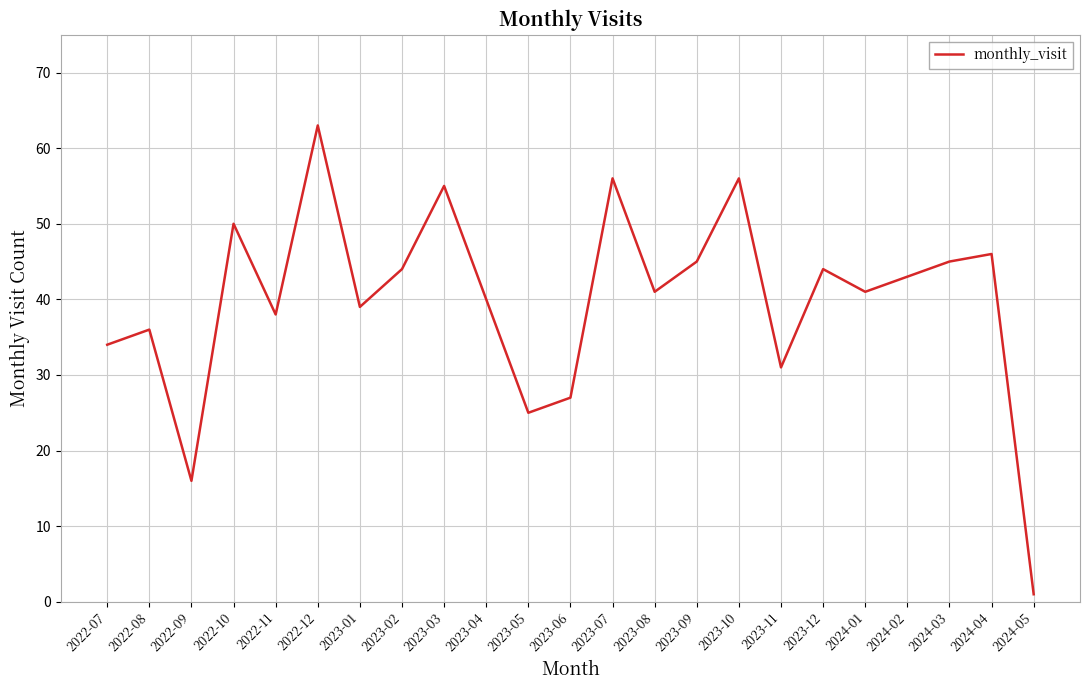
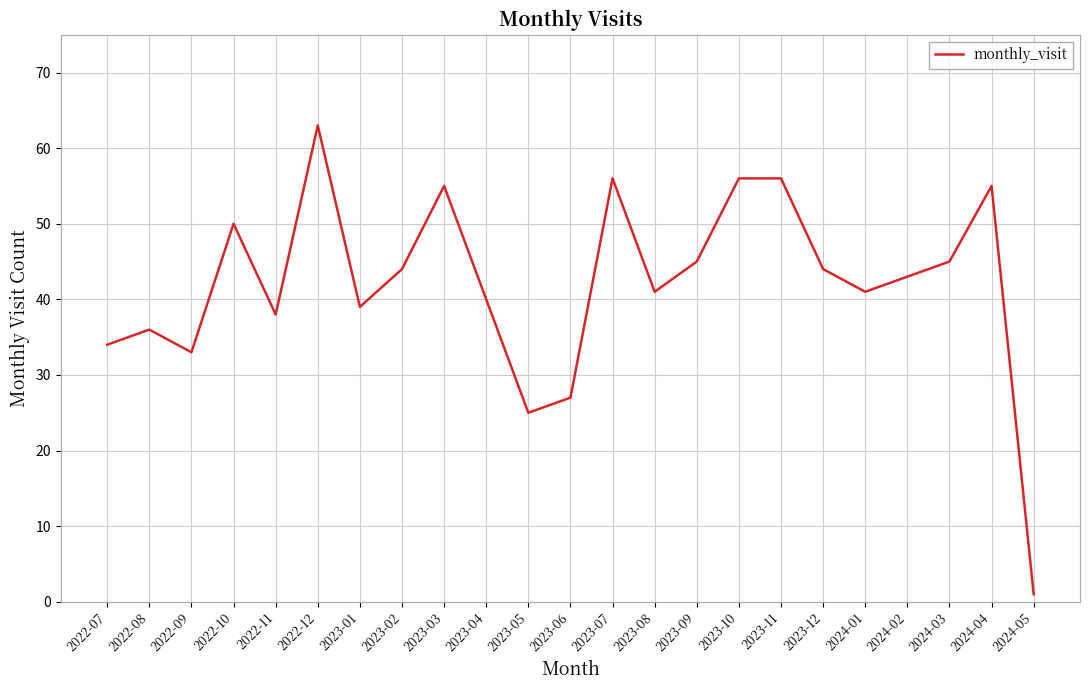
  {
    "2022-07": 34,
    "2022-08": 36,
-   "2022-09": 16,
+   "2022-09": 33,
    "2022-10": 50,
    "2022-11": 38,
    "2022-12": 63,
    "2023-01": 39,
    "2023-02": 44,
    "2023-03": 55,
    "2023-04": 40,
    "2023-05": 25,
    "2023-06": 27,
    "2023-07": 56,
    "2023-08": 41,
    "2023-09": 45,
    "2023-10": 56,
-   "2023-11": 31,
+   "2023-11": 56,
    "2023-12": 44,
    "2024-01": 41,
    "2024-02": 43,
    "2024-03": 45,
-   "2024-04": 46,
+   "2024-04": 55,
    "2024-05": 1
  }
